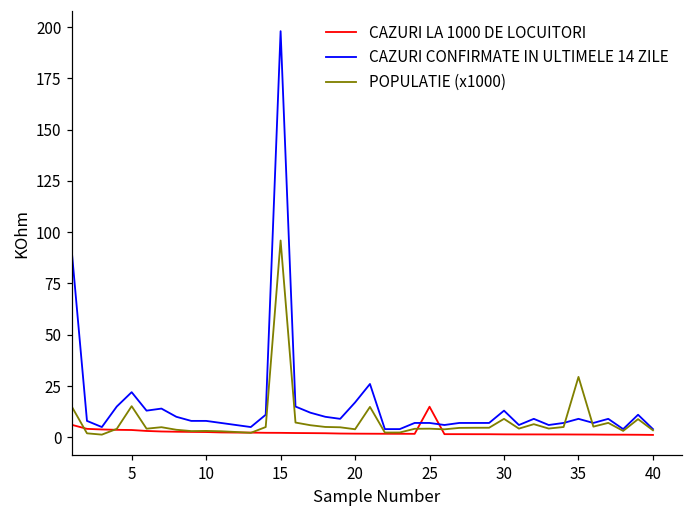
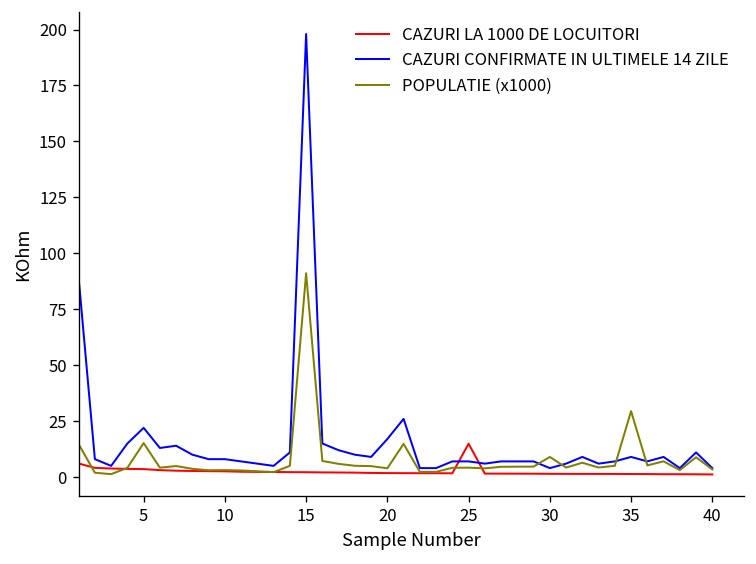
  {
    "CAZURI LA 1000 DE LOCUITORI": {
      "5": 4,
      "15": 2,
      "20": 2,
      "25": 15,
      "30": 1,
      "35": 1,
      "40": 1
    },
    "CAZURI CONFIRMATE IN ULTIMELE 14 ZILE": {
      "5": 22,
      "10": 8,
      "15": 198,
      "20": 17,
      "25": 7,
-     "30": 13,
+     "30": 4,
      "35": 9
    },
    "POPULATIE (x1000)": {
      "5": 15,
-     "15": 96,
+     "15": 91,
      "20": 4,
      "25": 4,
      "30": 9,
      "35": 29
    }
  }
